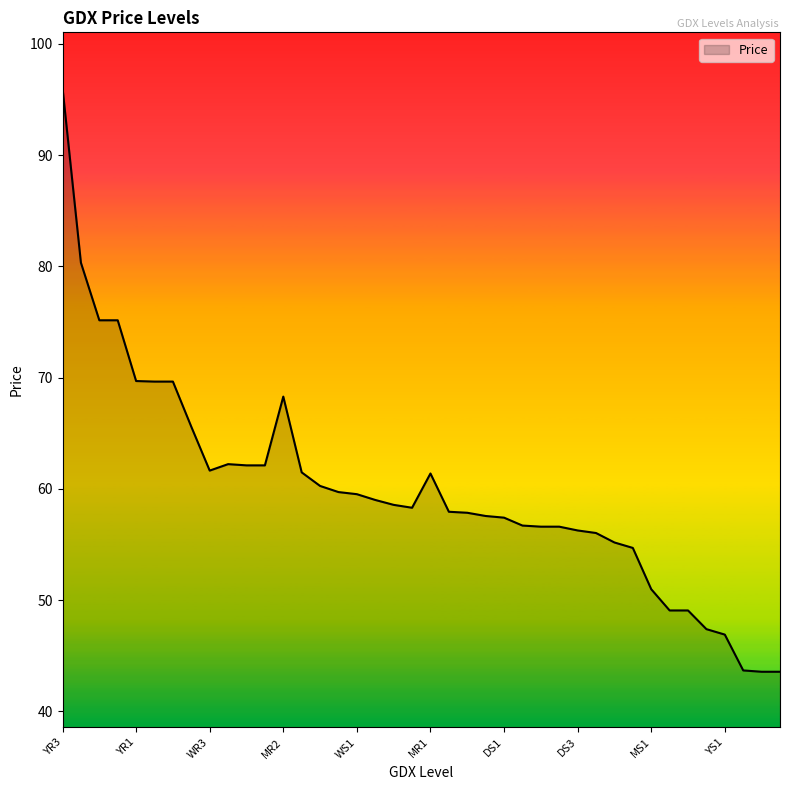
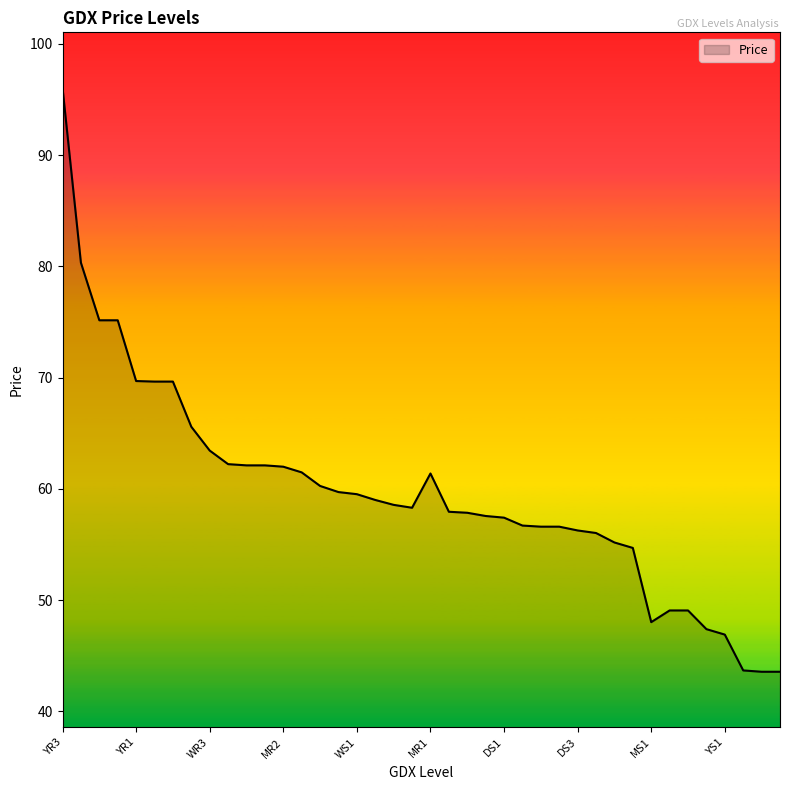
  {
    "YR3": 96.0,
    "YR1": 69.7,
-   "WR3": 61.7,
-   "MR2": 68.3,
+   "WR3": 63.5,
+   "MR2": 62.0,
    "WS1": 59.5,
    "MR1": 61.4,
    "DS1": 57.4,
    "DS3": 56.3,
-   "MS1": 51.0,
+   "MS1": 48.0,
    "YS1": 46.9
  }
